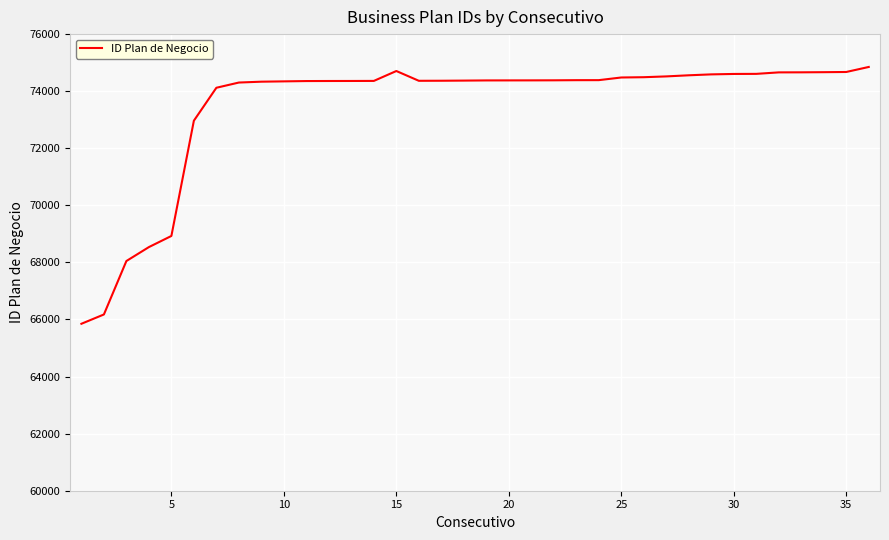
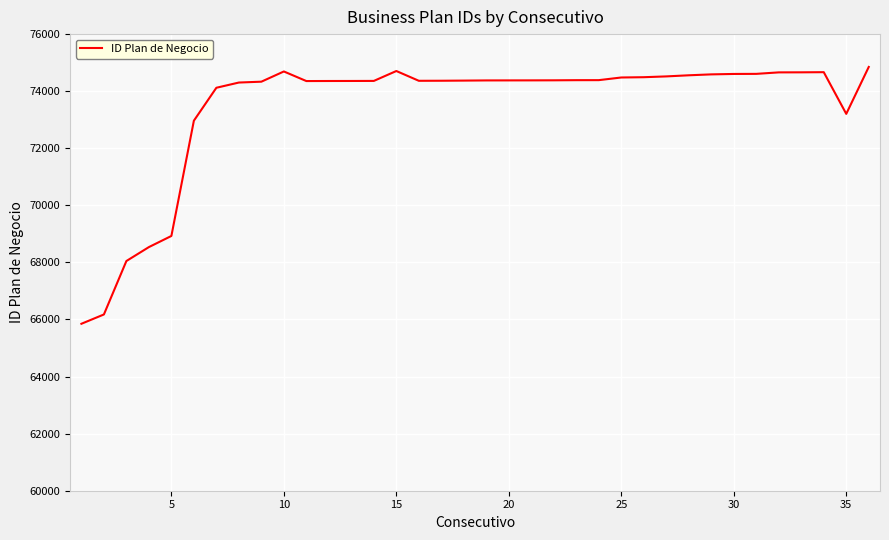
  {
    "5": 68900,
-   "10": 74300,
+   "10": 74700,
    "15": 74700,
    "20": 74400,
    "25": 74500,
    "30": 74600,
-   "35": 74700
+   "35": 73200
  }
